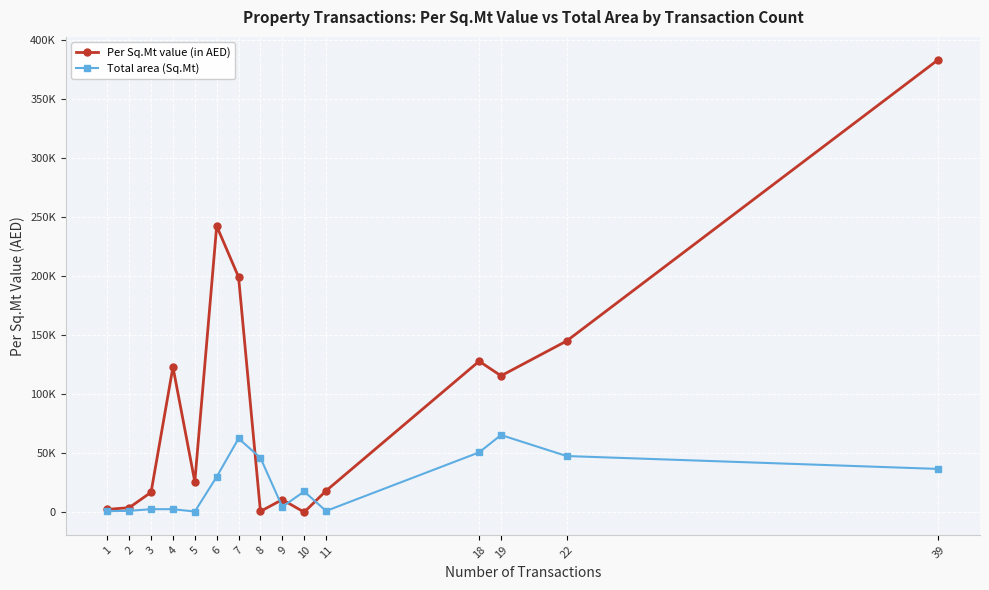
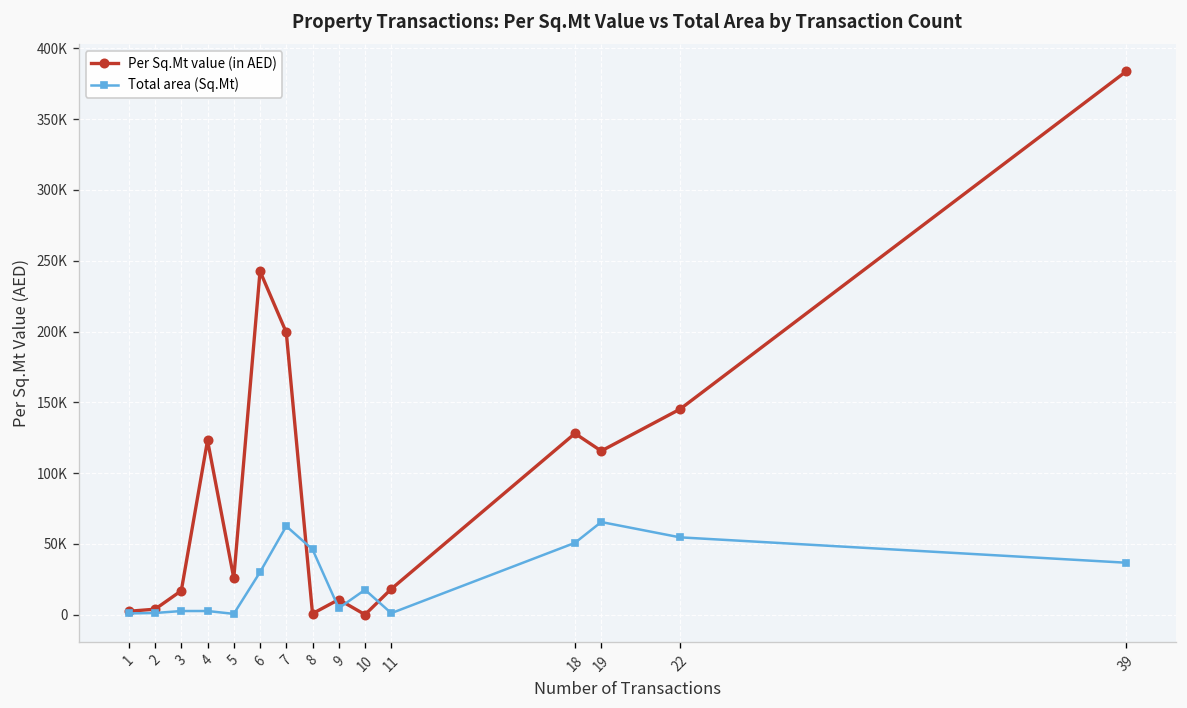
  {
    "Per Sq.Mt value (in AED)": {
      "2": 4000,
      "3": 17000,
      "4": 123000,
      "5": 26000,
      "6": 243000,
      "7": 199000,
      "8": 1000,
      "9": 11000,
      "10": 0,
      "11": 18000,
      "18": 128000,
      "19": 116000,
      "22": 145000,
      "39": 384000
    },
    "Total area (Sq.Mt)": {
      "2": 1000,
      "3": 3000,
      "4": 3000,
      "5": 1000,
      "6": 30000,
      "7": 63000,
      "8": 46000,
      "9": 5000,
      "10": 18000,
      "11": 1000,
      "18": 51000,
      "19": 65000,
-     "22": 48000,
+     "22": 55000,
      "39": 37000
    }
  }
